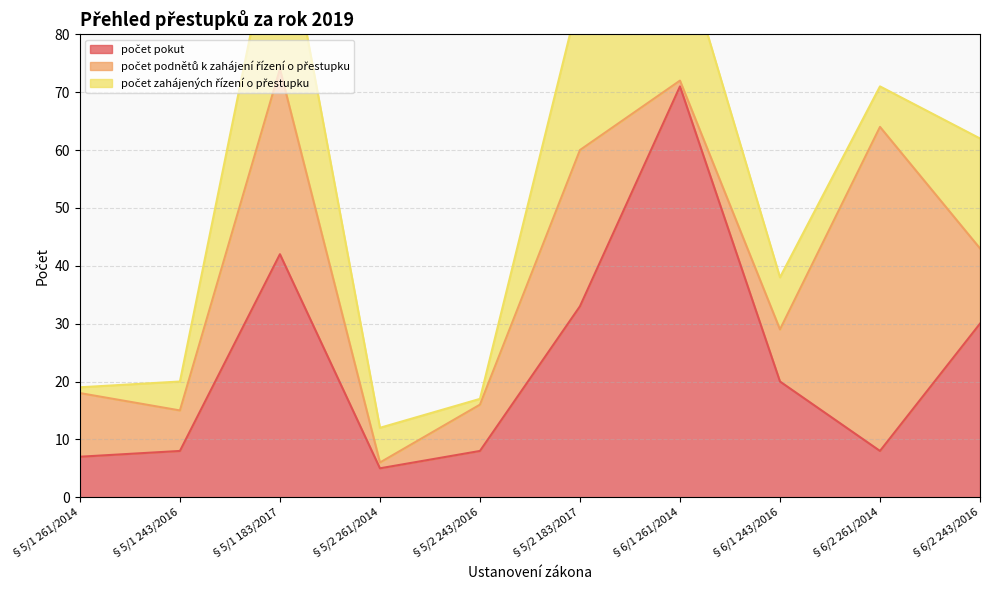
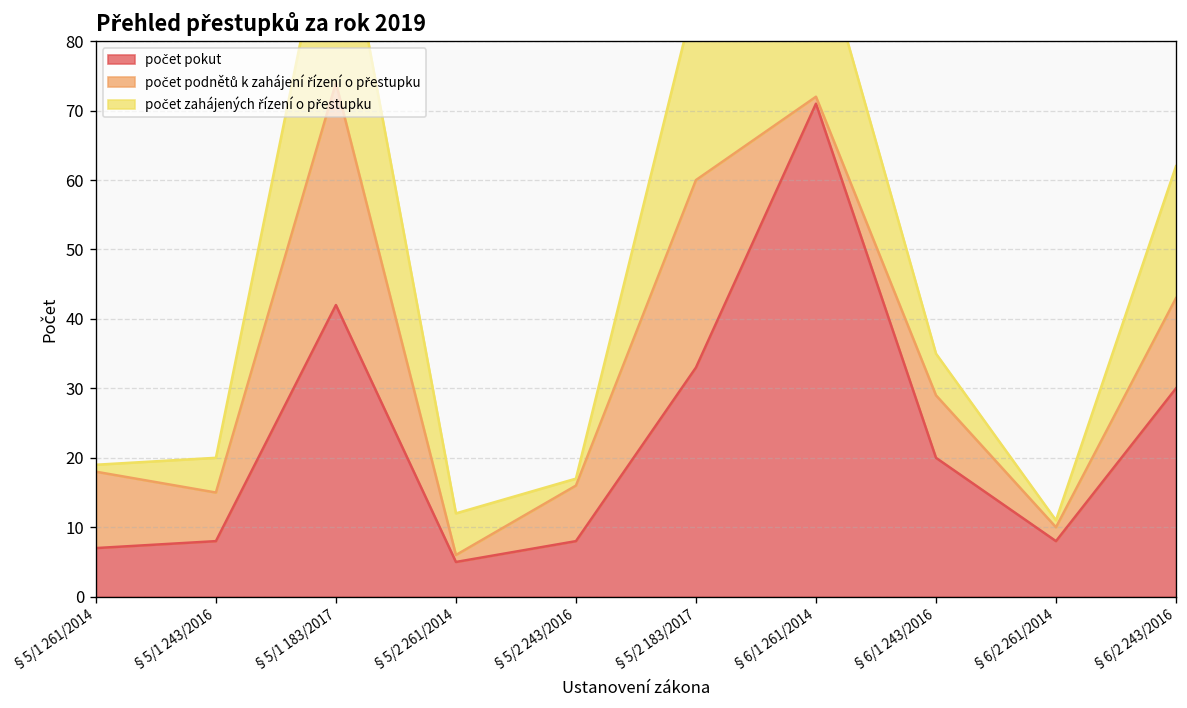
  {
    "počet pokut": {
      "§5/1 261/2014": 7,
      "§5/1 243/2016": 8,
      "§5/1 183/2017": 42,
      "§5/2 261/2014": 5,
      "§5/2 243/2016": 8,
      "§5/2 183/2017": 33,
      "§6/1 261/2014": 71,
      "§6/1 243/2016": 20,
      "§6/2 261/2014": 8,
      "§6/2 243/2016": 30
    },
    "počet podnětů k zahájení řízení o přestupku": {
      "§5/1 261/2014": 11,
      "§5/1 243/2016": 7,
      "§5/2 261/2014": 1,
      "§5/2 243/2016": 8,
      "§5/2 183/2017": 27,
      "§6/1 261/2014": 1,
      "§6/1 243/2016": 9,
-     "§6/2 261/2014": 56,
+     "§6/2 261/2014": 2,
      "§6/2 243/2016": 13
    },
    "počet zahájených řízení o přestupku": {
      "§5/1 261/2014": 1,
      "§5/1 243/2016": 5,
      "§5/2 261/2014": 6,
      "§5/2 243/2016": 1,
-     "§6/1 243/2016": 9,
-     "§6/2 261/2014": 7,
+     "§6/1 243/2016": 6,
+     "§6/2 261/2014": 1,
      "§6/2 243/2016": 19
    }
  }
